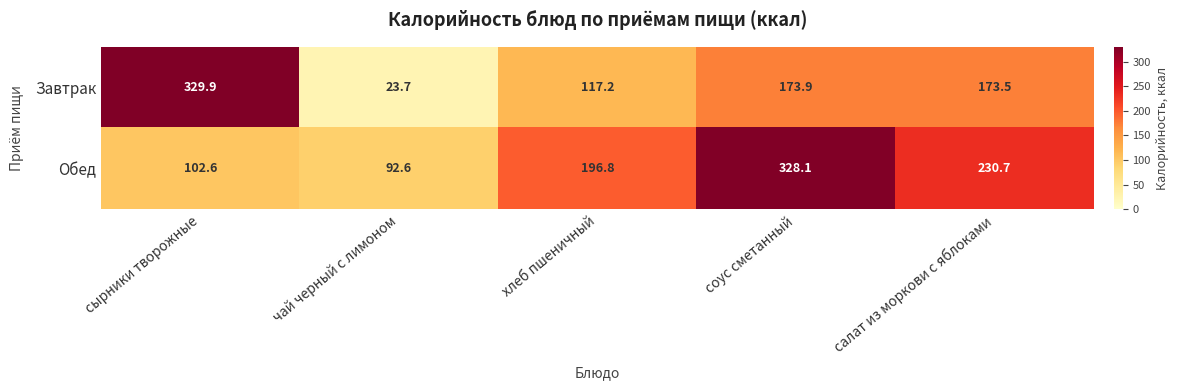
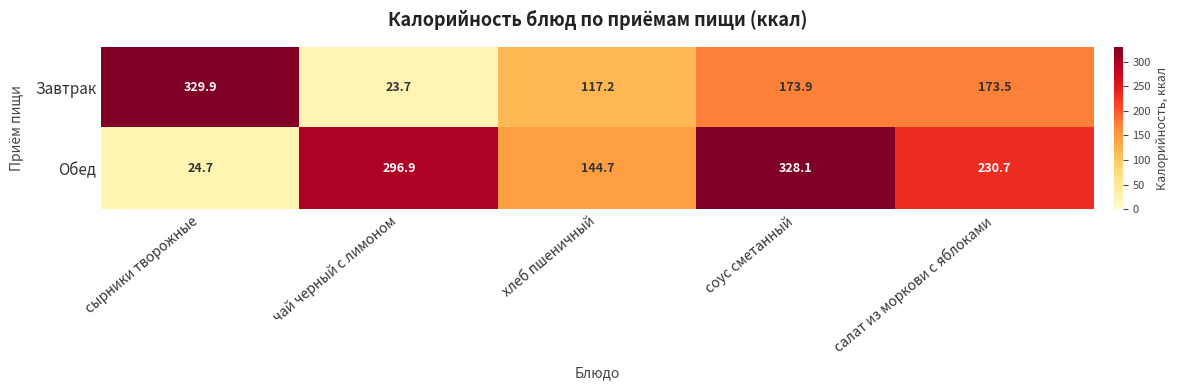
  {
    "Завтрак": {
      "сырники творожные": 329.9,
      "чай черный с лимоном": 23.7,
      "хлеб пшеничный": 117.2,
      "соус сметанный": 173.9,
      "салат из моркови с яблоками": 173.5
    },
    "Обед": {
-     "сырники творожные": 102.6,
-     "чай черный с лимоном": 92.6,
-     "хлеб пшеничный": 196.8,
+     "сырники творожные": 24.7,
+     "чай черный с лимоном": 296.9,
+     "хлеб пшеничный": 144.7,
      "соус сметанный": 328.1,
      "салат из моркови с яблоками": 230.7
    }
  }
